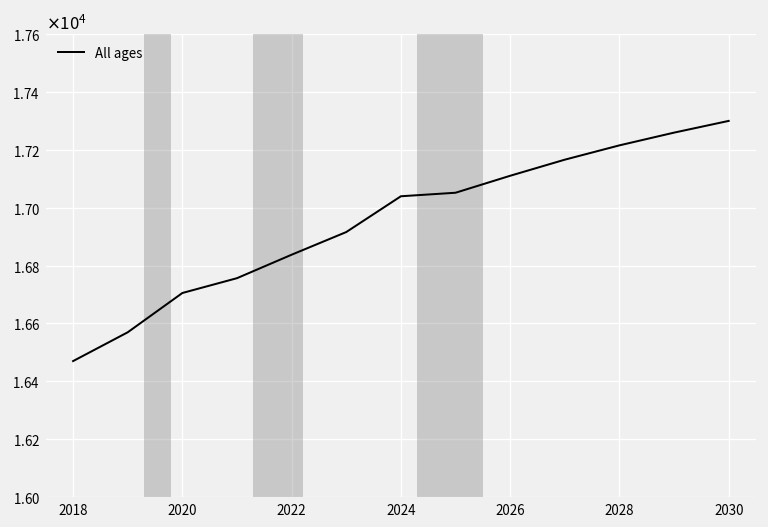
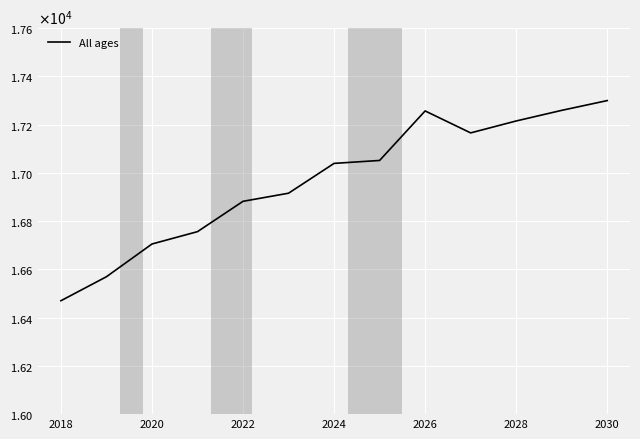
  {
    "2018": 16470,
    "2020": 16710,
-   "2022": 16840,
+   "2022": 16880,
    "2024": 17040,
-   "2026": 17110,
+   "2026": 17260,
    "2028": 17210,
    "2030": 17300
  }
